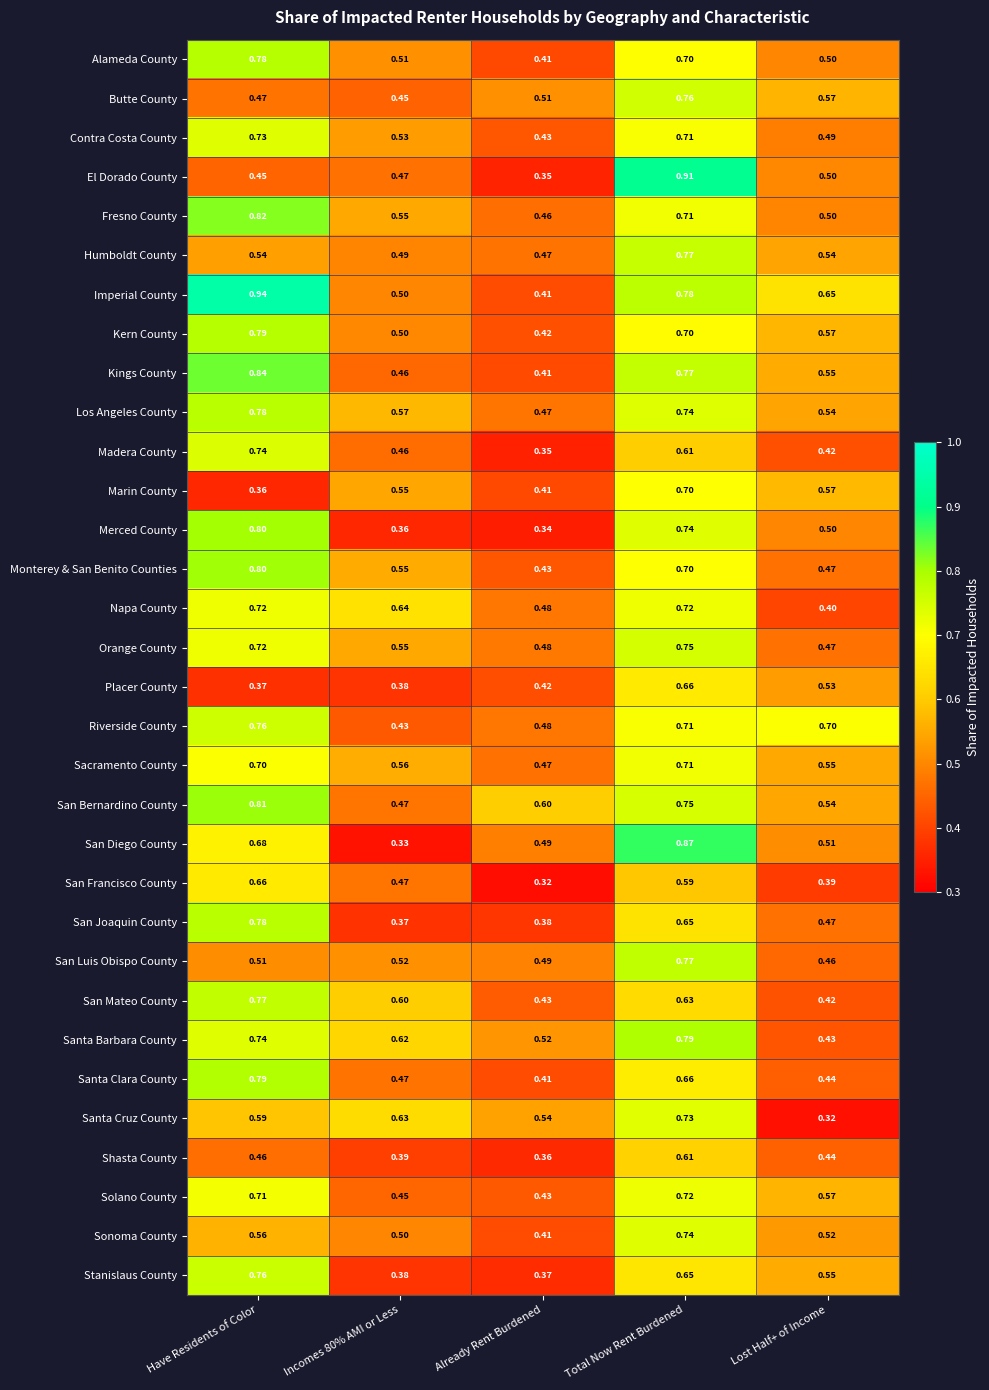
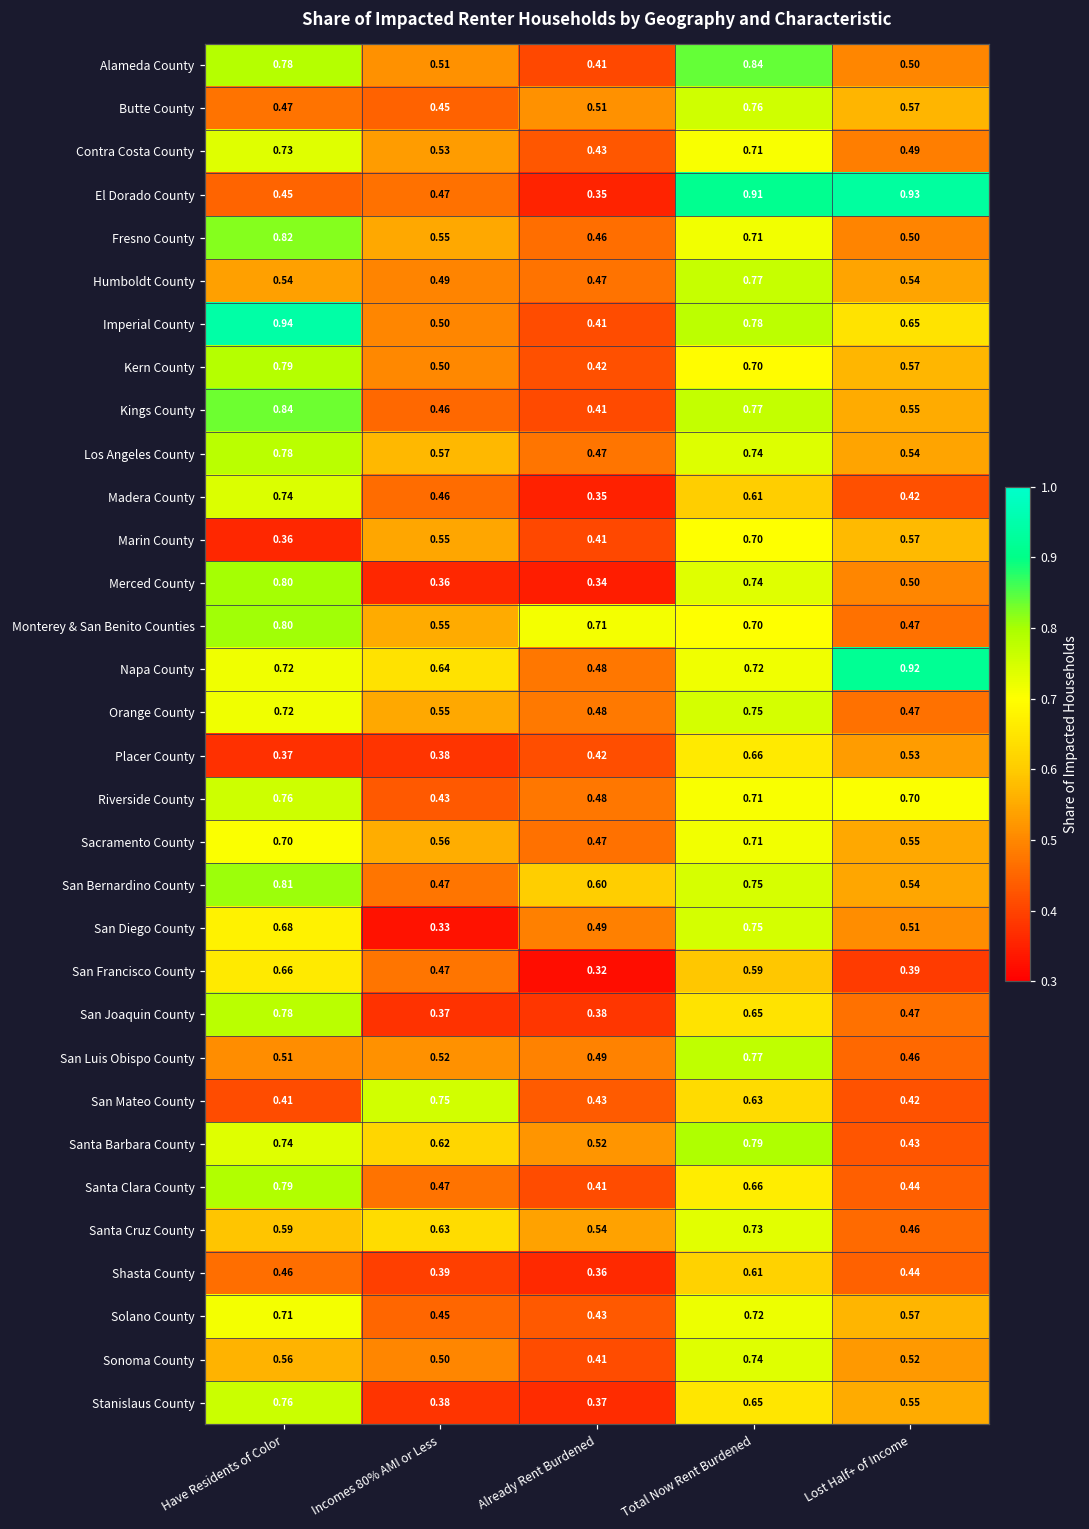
  {
    "Alameda County": {
      "Have Residents of Color": 0.78,
      "Incomes 80% AMI or Less": 0.51,
      "Already Rent Burdened": 0.41,
-     "Total Now Rent Burdened": 0.70,
+     "Total Now Rent Burdened": 0.84,
      "Lost Half+ of Income": 0.50
    },
    "Butte County": {
      "Have Residents of Color": 0.47,
      "Incomes 80% AMI or Less": 0.45,
      "Already Rent Burdened": 0.51,
      "Total Now Rent Burdened": 0.76,
      "Lost Half+ of Income": 0.57
    },
    "Contra Costa County": {
      "Have Residents of Color": 0.73,
      "Incomes 80% AMI or Less": 0.53,
      "Already Rent Burdened": 0.43,
      "Total Now Rent Burdened": 0.71,
      "Lost Half+ of Income": 0.49
    },
    "El Dorado County": {
      "Have Residents of Color": 0.45,
      "Incomes 80% AMI or Less": 0.47,
      "Already Rent Burdened": 0.35,
      "Total Now Rent Burdened": 0.91,
-     "Lost Half+ of Income": 0.50
+     "Lost Half+ of Income": 0.93
    },
    "Fresno County": {
      "Have Residents of Color": 0.82,
      "Incomes 80% AMI or Less": 0.55,
      "Already Rent Burdened": 0.46,
      "Total Now Rent Burdened": 0.71,
      "Lost Half+ of Income": 0.50
    },
    "Humboldt County": {
      "Have Residents of Color": 0.54,
      "Incomes 80% AMI or Less": 0.49,
      "Already Rent Burdened": 0.47,
      "Total Now Rent Burdened": 0.77,
      "Lost Half+ of Income": 0.54
    },
    "Imperial County": {
      "Have Residents of Color": 0.94,
      "Incomes 80% AMI or Less": 0.50,
      "Already Rent Burdened": 0.41,
      "Total Now Rent Burdened": 0.78,
      "Lost Half+ of Income": 0.65
    },
    "Kern County": {
      "Have Residents of Color": 0.79,
      "Incomes 80% AMI or Less": 0.50,
      "Already Rent Burdened": 0.42,
      "Total Now Rent Burdened": 0.70,
      "Lost Half+ of Income": 0.57
    },
    "Kings County": {
      "Have Residents of Color": 0.84,
      "Incomes 80% AMI or Less": 0.46,
      "Already Rent Burdened": 0.41,
      "Total Now Rent Burdened": 0.77,
      "Lost Half+ of Income": 0.55
    },
    "Los Angeles County": {
      "Have Residents of Color": 0.78,
      "Incomes 80% AMI or Less": 0.57,
      "Already Rent Burdened": 0.47,
      "Total Now Rent Burdened": 0.74,
      "Lost Half+ of Income": 0.54
    },
    "Madera County": {
      "Have Residents of Color": 0.74,
      "Incomes 80% AMI or Less": 0.46,
      "Already Rent Burdened": 0.35,
      "Total Now Rent Burdened": 0.61,
      "Lost Half+ of Income": 0.42
    },
    "Marin County": {
      "Have Residents of Color": 0.36,
      "Incomes 80% AMI or Less": 0.55,
      "Already Rent Burdened": 0.41,
      "Total Now Rent Burdened": 0.70,
      "Lost Half+ of Income": 0.57
    },
    "Merced County": {
      "Have Residents of Color": 0.80,
      "Incomes 80% AMI or Less": 0.36,
      "Already Rent Burdened": 0.34,
      "Total Now Rent Burdened": 0.74,
      "Lost Half+ of Income": 0.50
    },
    "Monterey & San Benito Counties": {
      "Have Residents of Color": 0.80,
      "Incomes 80% AMI or Less": 0.55,
-     "Already Rent Burdened": 0.43,
+     "Already Rent Burdened": 0.71,
      "Total Now Rent Burdened": 0.70,
      "Lost Half+ of Income": 0.47
    },
    "Napa County": {
      "Have Residents of Color": 0.72,
      "Incomes 80% AMI or Less": 0.64,
      "Already Rent Burdened": 0.48,
      "Total Now Rent Burdened": 0.72,
-     "Lost Half+ of Income": 0.40
+     "Lost Half+ of Income": 0.92
    },
    "Orange County": {
      "Have Residents of Color": 0.72,
      "Incomes 80% AMI or Less": 0.55,
      "Already Rent Burdened": 0.48,
      "Total Now Rent Burdened": 0.75,
      "Lost Half+ of Income": 0.47
    },
    "Placer County": {
      "Have Residents of Color": 0.37,
      "Incomes 80% AMI or Less": 0.38,
      "Already Rent Burdened": 0.42,
      "Total Now Rent Burdened": 0.66,
      "Lost Half+ of Income": 0.53
    },
    "Riverside County": {
      "Have Residents of Color": 0.76,
      "Incomes 80% AMI or Less": 0.43,
      "Already Rent Burdened": 0.48,
      "Total Now Rent Burdened": 0.71,
      "Lost Half+ of Income": 0.70
    },
    "Sacramento County": {
      "Have Residents of Color": 0.70,
      "Incomes 80% AMI or Less": 0.56,
      "Already Rent Burdened": 0.47,
      "Total Now Rent Burdened": 0.71,
      "Lost Half+ of Income": 0.55
    },
    "San Bernardino County": {
      "Have Residents of Color": 0.81,
      "Incomes 80% AMI or Less": 0.47,
      "Already Rent Burdened": 0.60,
      "Total Now Rent Burdened": 0.75,
      "Lost Half+ of Income": 0.54
    },
    "San Diego County": {
      "Have Residents of Color": 0.68,
      "Incomes 80% AMI or Less": 0.33,
      "Already Rent Burdened": 0.49,
-     "Total Now Rent Burdened": 0.87,
+     "Total Now Rent Burdened": 0.75,
      "Lost Half+ of Income": 0.51
    },
    "San Francisco County": {
      "Have Residents of Color": 0.66,
      "Incomes 80% AMI or Less": 0.47,
      "Already Rent Burdened": 0.32,
      "Total Now Rent Burdened": 0.59,
      "Lost Half+ of Income": 0.39
    },
    "San Joaquin County": {
      "Have Residents of Color": 0.78,
      "Incomes 80% AMI or Less": 0.37,
      "Already Rent Burdened": 0.38,
      "Total Now Rent Burdened": 0.65,
      "Lost Half+ of Income": 0.47
    },
    "San Luis Obispo County": {
      "Have Residents of Color": 0.51,
      "Incomes 80% AMI or Less": 0.52,
      "Already Rent Burdened": 0.49,
      "Total Now Rent Burdened": 0.77,
      "Lost Half+ of Income": 0.46
    },
    "San Mateo County": {
-     "Have Residents of Color": 0.77,
-     "Incomes 80% AMI or Less": 0.60,
+     "Have Residents of Color": 0.41,
+     "Incomes 80% AMI or Less": 0.75,
      "Already Rent Burdened": 0.43,
      "Total Now Rent Burdened": 0.63,
      "Lost Half+ of Income": 0.42
    },
    "Santa Barbara County": {
      "Have Residents of Color": 0.74,
      "Incomes 80% AMI or Less": 0.62,
      "Already Rent Burdened": 0.52,
      "Total Now Rent Burdened": 0.79,
      "Lost Half+ of Income": 0.43
    },
    "Santa Clara County": {
      "Have Residents of Color": 0.79,
      "Incomes 80% AMI or Less": 0.47,
      "Already Rent Burdened": 0.41,
      "Total Now Rent Burdened": 0.66,
      "Lost Half+ of Income": 0.44
    },
    "Santa Cruz County": {
      "Have Residents of Color": 0.59,
      "Incomes 80% AMI or Less": 0.63,
      "Already Rent Burdened": 0.54,
      "Total Now Rent Burdened": 0.73,
-     "Lost Half+ of Income": 0.32
+     "Lost Half+ of Income": 0.46
    },
    "Shasta County": {
      "Have Residents of Color": 0.46,
      "Incomes 80% AMI or Less": 0.39,
      "Already Rent Burdened": 0.36,
      "Total Now Rent Burdened": 0.61,
      "Lost Half+ of Income": 0.44
    },
    "Solano County": {
      "Have Residents of Color": 0.71,
      "Incomes 80% AMI or Less": 0.45,
      "Already Rent Burdened": 0.43,
      "Total Now Rent Burdened": 0.72,
      "Lost Half+ of Income": 0.57
    },
    "Sonoma County": {
      "Have Residents of Color": 0.56,
      "Incomes 80% AMI or Less": 0.50,
      "Already Rent Burdened": 0.41,
      "Total Now Rent Burdened": 0.74,
      "Lost Half+ of Income": 0.52
    },
    "Stanislaus County": {
      "Have Residents of Color": 0.76,
      "Incomes 80% AMI or Less": 0.38,
      "Already Rent Burdened": 0.37,
      "Total Now Rent Burdened": 0.65,
      "Lost Half+ of Income": 0.55
    }
  }
